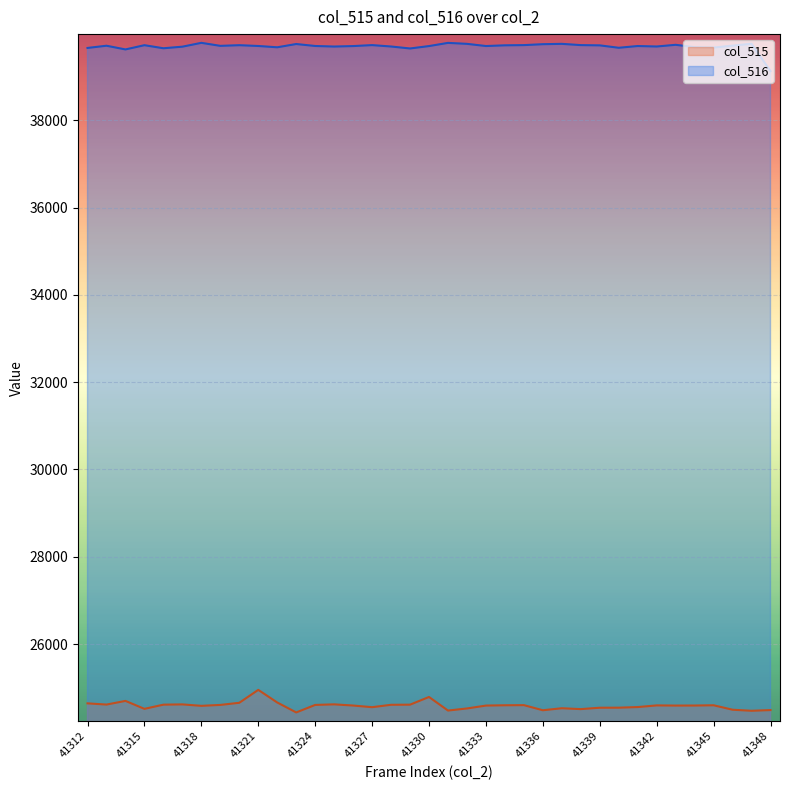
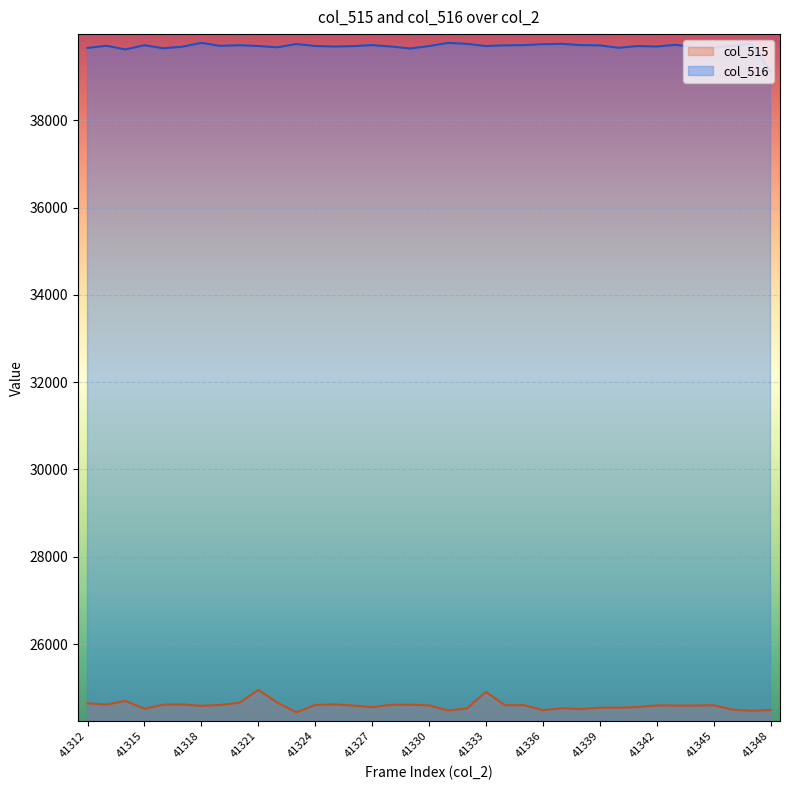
  {
    "col_515": {
      "41312": 24600,
      "41315": 24500,
      "41318": 24600,
      "41321": 25000,
      "41324": 24600,
      "41327": 24600,
-     "41330": 24800,
-     "41333": 24600,
+     "41330": 24600,
+     "41333": 24900,
      "41336": 24500,
      "41339": 24500,
      "41342": 24600,
      "41345": 24600,
      "41348": 24500
    },
    "col_516": {
      "41312": 39700,
      "41315": 39700,
      "41318": 39800,
      "41321": 39700,
      "41324": 39700,
      "41327": 39700,
      "41330": 39700,
      "41333": 39700,
      "41336": 39700,
      "41339": 39700,
      "41342": 39700
    }
  }
